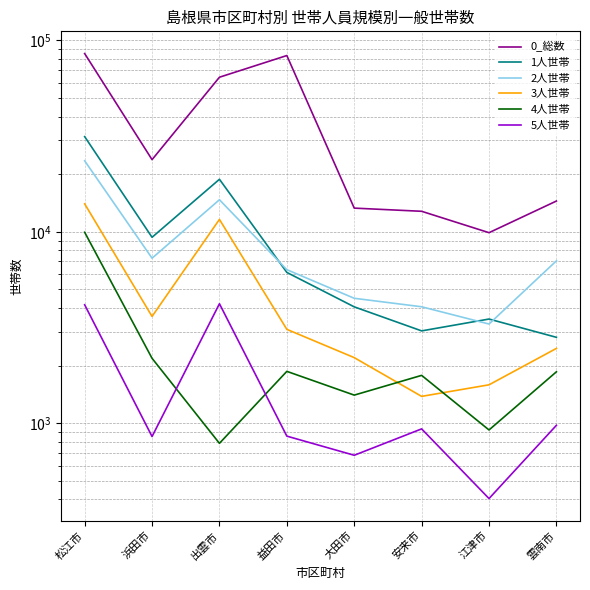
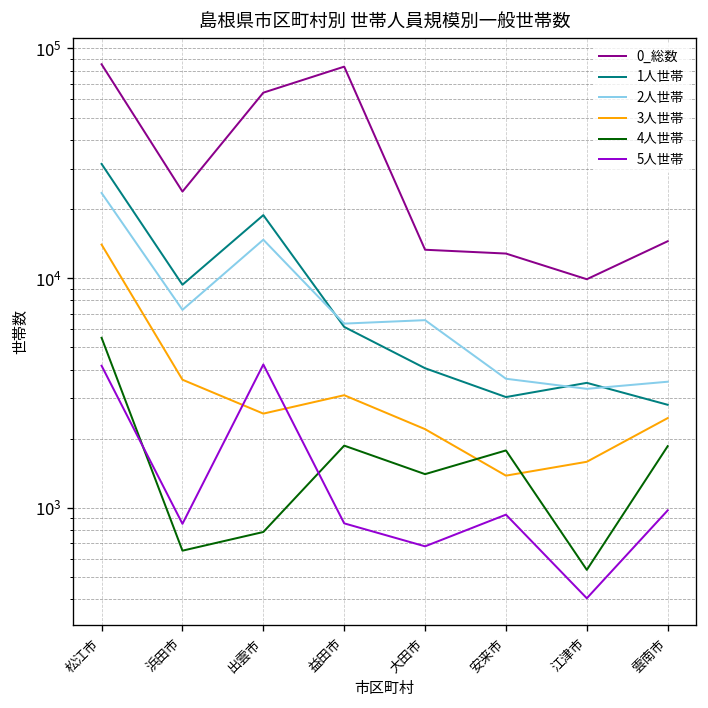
  {
    "0_総数": {
      "松江市": 90000,
      "浜田市": 24000,
      "出雲市": 64000,
      "益田市": 80000,
      "大田市": 13000,
      "安来市": 13000,
      "江津市": 10000,
      "雲南市": 14000
    },
    "1人世帯": {
      "松江市": 31000,
      "浜田市": 9000,
      "出雲市": 19000,
      "益田市": 6100,
      "大田市": 4100,
      "安来市": 3000,
      "江津市": 3500,
      "雲南市": 2800
    },
    "2人世帯": {
      "松江市": 23000,
      "浜田市": 7300,
      "出雲市": 15000,
      "益田市": 6300,
-     "大田市": 4500,
-     "安来市": 4100,
+     "大田市": 6600,
+     "安来市": 3600,
      "江津市": 3300,
-     "雲南市": 7100
+     "雲南市": 3500
    },
    "3人世帯": {
      "松江市": 14000,
      "浜田市": 3600,
-     "出雲市": 12000,
+     "出雲市": 2600,
      "益田市": 3100,
      "大田市": 2200,
      "安来市": 1400,
      "江津市": 1600,
      "雲南市": 2500
    },
    "4人世帯": {
-     "松江市": 10000,
-     "浜田市": 2200,
+     "松江市": 5500,
+     "浜田市": 650,
      "出雲市": 790,
      "益田市": 1900,
      "大田市": 1400,
      "安来市": 1800,
-     "江津市": 900,
+     "江津市": 540,
      "雲南市": 1900
    },
    "5人世帯": {
      "松江市": 4200,
      "浜田市": 900,
      "出雲市": 4200,
      "益田市": 900,
      "大田市": 680,
      "安来市": 900,
      "江津市": 400,
      "雲南市": 1000
    }
  }
